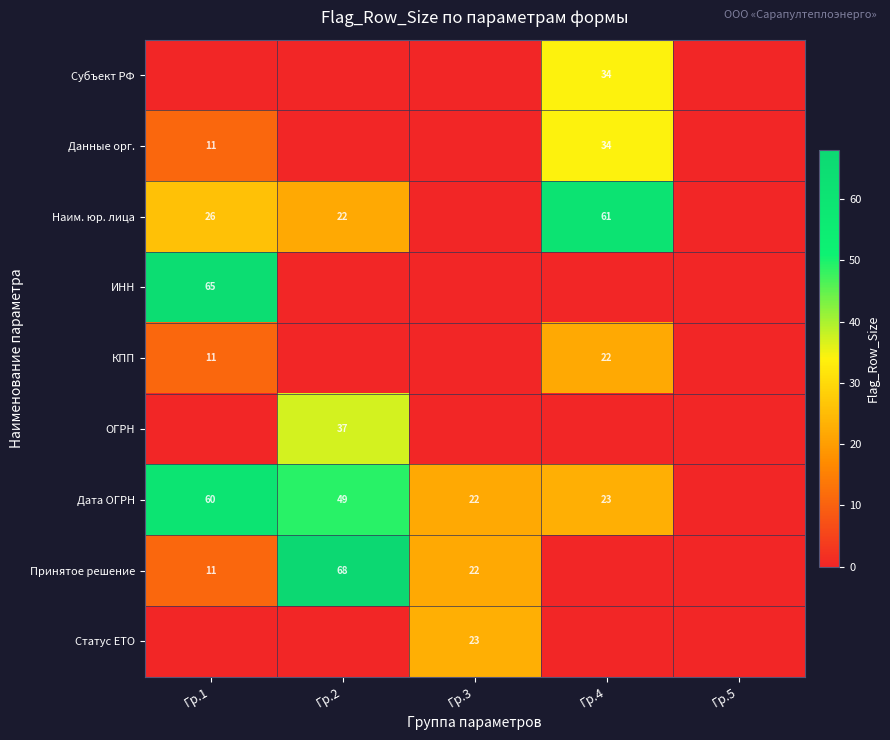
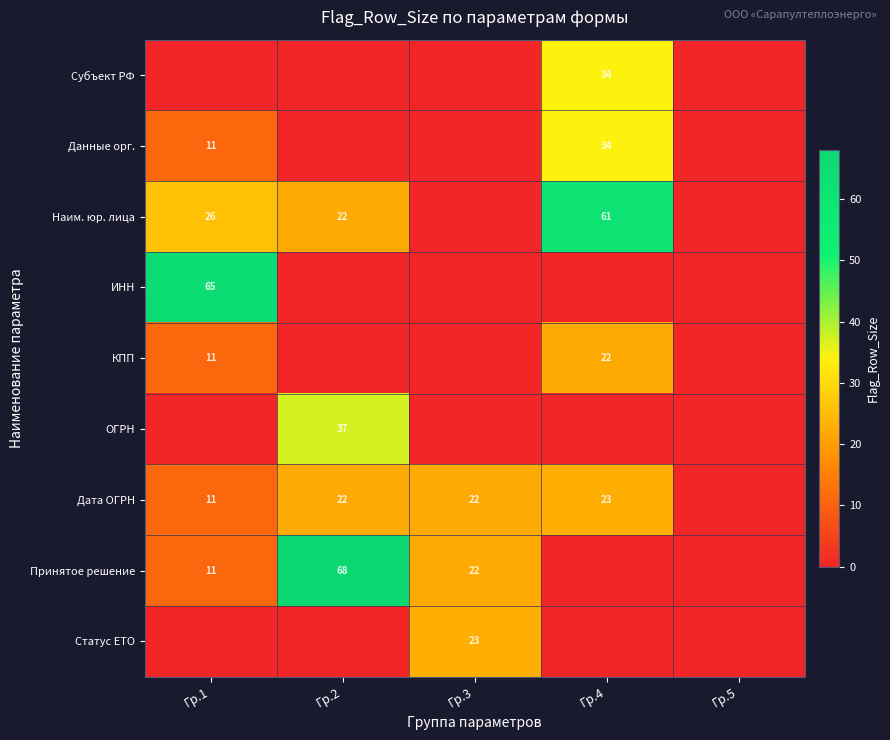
  {
    "Субъект РФ": {
      "Гр.4": 34
    },
    "Данные орг.": {
      "Гр.1": 11,
      "Гр.4": 34
    },
    "Наим. юр. лица": {
      "Гр.1": 26,
      "Гр.2": 22,
      "Гр.4": 61
    },
    "ИНН": {
      "Гр.1": 65
    },
    "КПП": {
      "Гр.1": 11,
      "Гр.4": 22
    },
    "ОГРН": {
      "Гр.2": 37
    },
    "Дата ОГРН": {
-     "Гр.1": 60,
-     "Гр.2": 49,
+     "Гр.1": 11,
+     "Гр.2": 22,
      "Гр.3": 22,
      "Гр.4": 23
    },
    "Принятое решение": {
      "Гр.1": 11,
      "Гр.2": 68,
      "Гр.3": 22
    },
    "Статус ЕТО": {
      "Гр.3": 23
    }
  }
